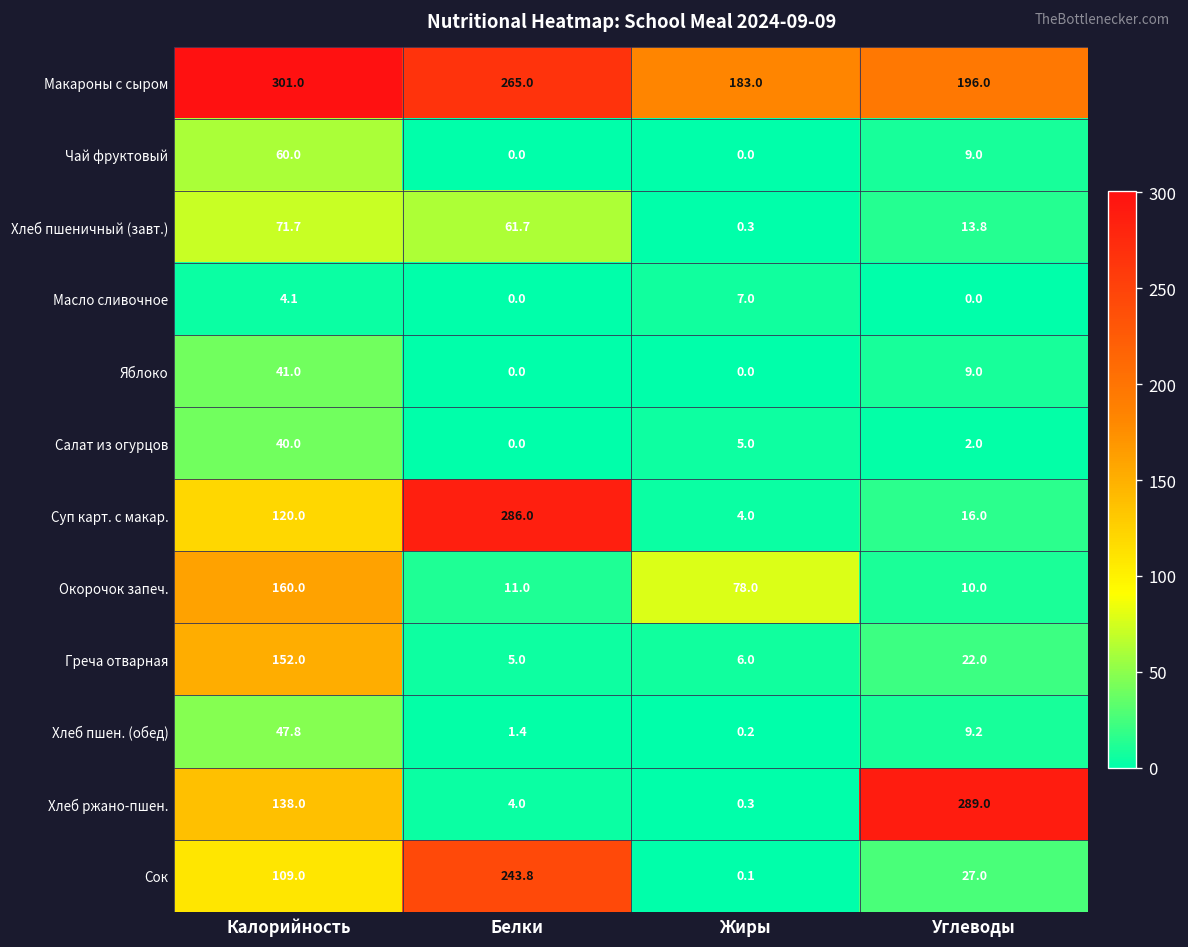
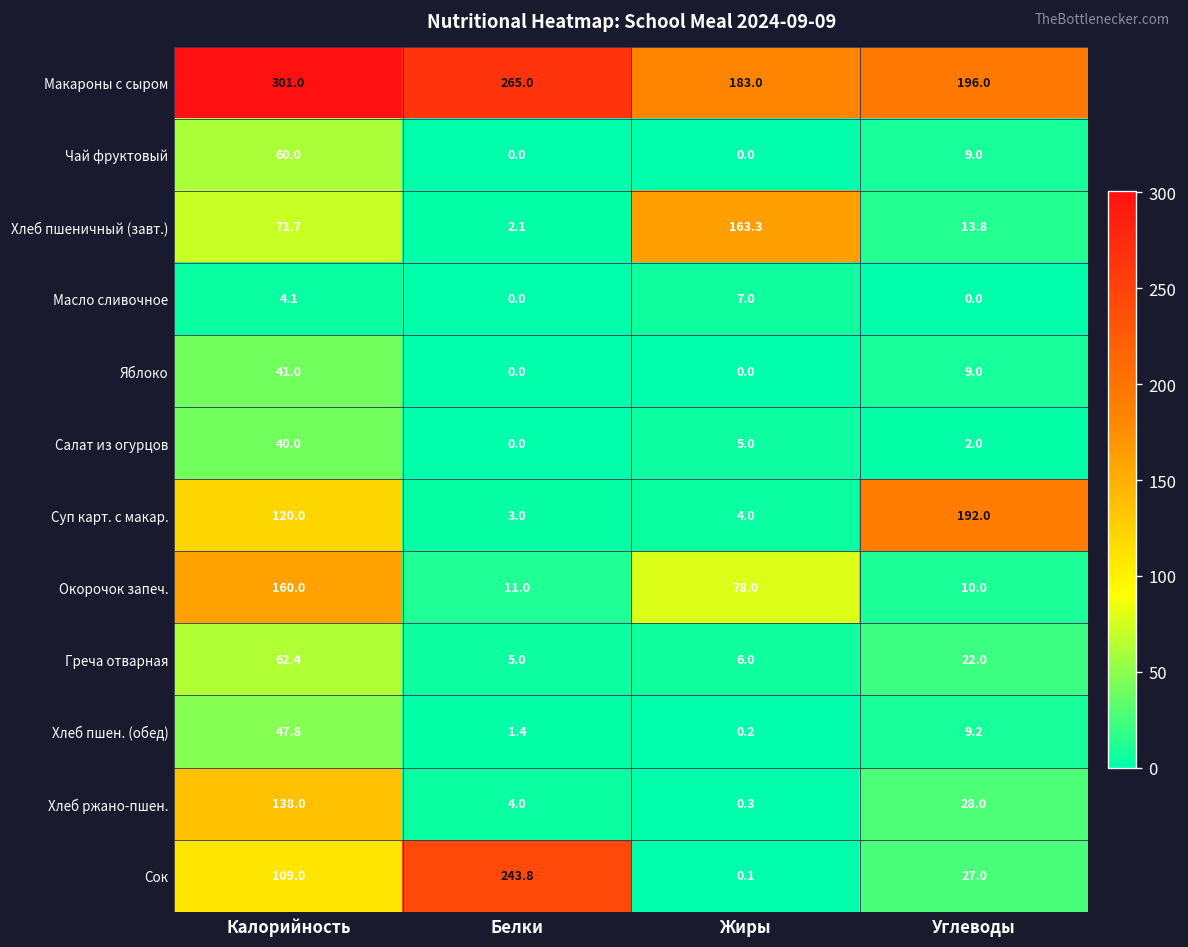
  {
    "Макароны с сыром": {
      "Калорийность": 301.0,
      "Белки": 265.0,
      "Жиры": 183.0,
      "Углеводы": 196.0
    },
    "Чай фруктовый": {
      "Калорийность": 60.0,
      "Белки": 0.0,
      "Жиры": 0.0,
      "Углеводы": 9.0
    },
    "Хлеб пшеничный (завт.)": {
      "Калорийность": 71.7,
-     "Белки": 61.7,
-     "Жиры": 0.3,
+     "Белки": 2.1,
+     "Жиры": 163.3,
      "Углеводы": 13.8
    },
    "Масло сливочное": {
      "Калорийность": 4.1,
      "Белки": 0.0,
      "Жиры": 7.0,
      "Углеводы": 0.0
    },
    "Яблоко": {
      "Калорийность": 41.0,
      "Белки": 0.0,
      "Жиры": 0.0,
      "Углеводы": 9.0
    },
    "Салат из огурцов": {
      "Калорийность": 40.0,
      "Белки": 0.0,
      "Жиры": 5.0,
      "Углеводы": 2.0
    },
    "Суп карт. с макар.": {
      "Калорийность": 120.0,
-     "Белки": 286.0,
+     "Белки": 3.0,
      "Жиры": 4.0,
-     "Углеводы": 16.0
+     "Углеводы": 192.0
    },
    "Окорочок запеч.": {
      "Калорийность": 160.0,
      "Белки": 11.0,
      "Жиры": 78.0,
      "Углеводы": 10.0
    },
    "Греча отварная": {
-     "Калорийность": 152.0,
+     "Калорийность": 62.4,
      "Белки": 5.0,
      "Жиры": 6.0,
      "Углеводы": 22.0
    },
    "Хлеб пшен. (обед)": {
      "Калорийность": 47.8,
      "Белки": 1.4,
      "Жиры": 0.2,
      "Углеводы": 9.2
    },
    "Хлеб ржано-пшен.": {
      "Калорийность": 138.0,
      "Белки": 4.0,
      "Жиры": 0.3,
-     "Углеводы": 289.0
+     "Углеводы": 28.0
    },
    "Сок": {
      "Калорийность": 109.0,
      "Белки": 243.8,
      "Жиры": 0.1,
      "Углеводы": 27.0
    }
  }
